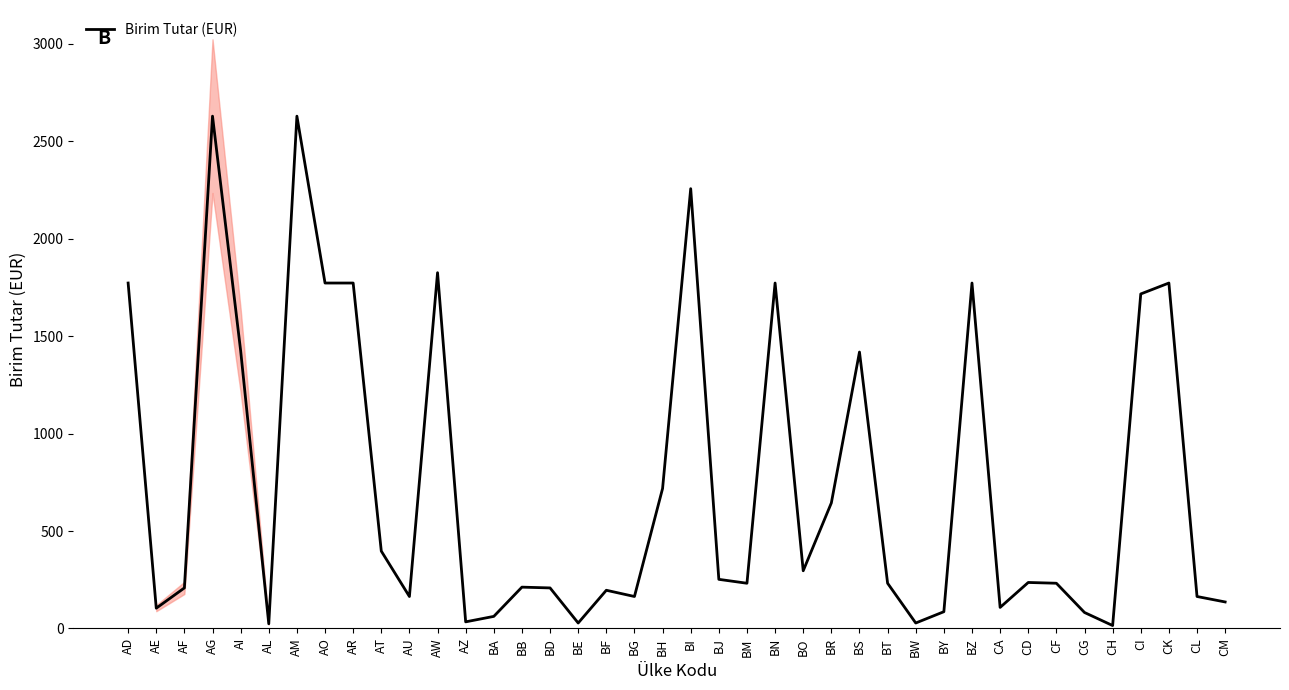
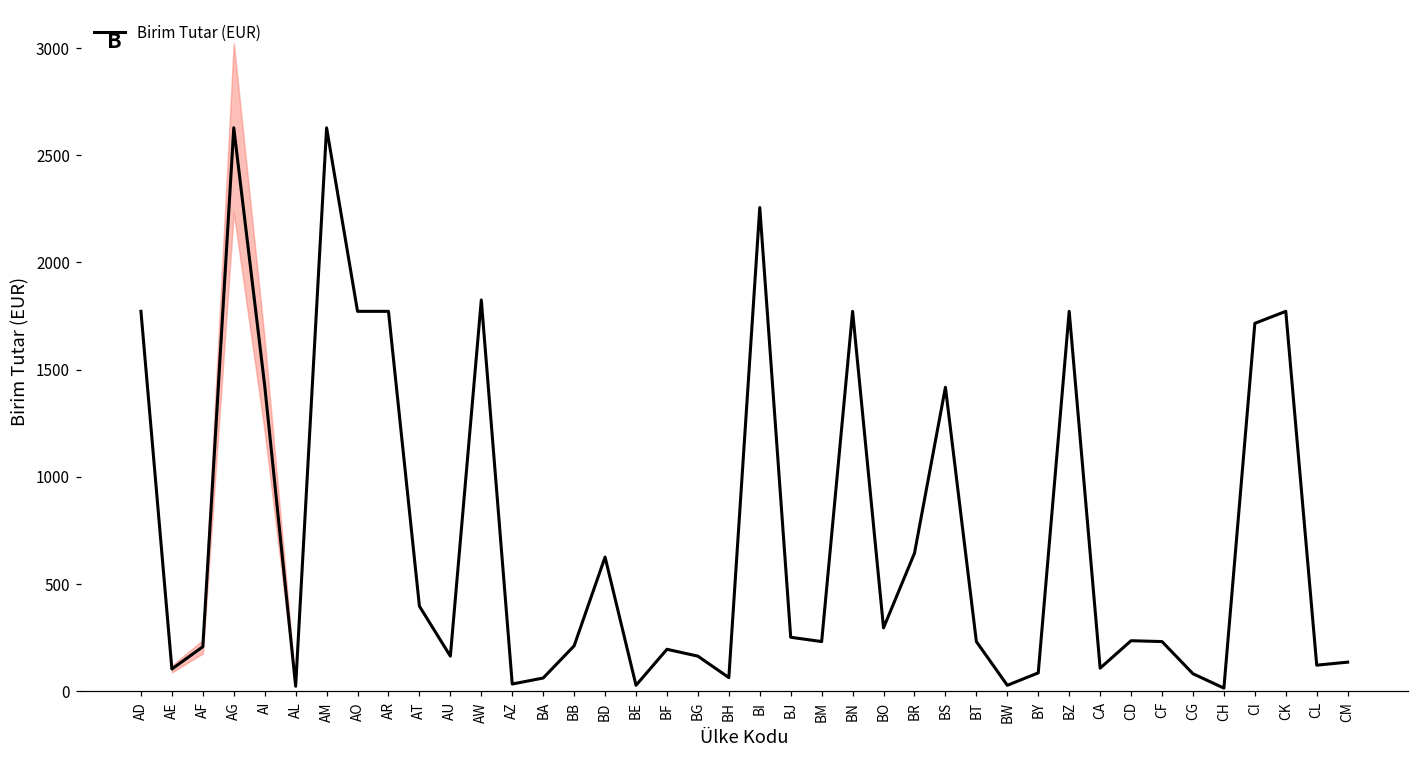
  {
    "Birim Tutar (EUR)": {
      "AD": 1770,
      "AE": 100,
      "AF": 210,
      "AG": 2630,
      "AI": 1430,
      "AM": 2630,
      "AO": 1770,
      "AR": 1770,
      "AT": 400,
      "AU": 160,
      "AW": 1830,
      "AZ": 30,
      "BA": 60,
      "BB": 210,
-     "BD": 210,
+     "BD": 630,
      "BE": 30,
      "BF": 200,
      "BG": 160,
-     "BH": 720,
+     "BH": 60,
      "BI": 2260,
      "BJ": 250,
      "BM": 230,
      "BN": 1770,
      "BO": 300,
      "BR": 640,
      "BS": 1420,
      "BT": 230,
      "BW": 30,
      "BY": 90,
      "BZ": 1770,
      "CA": 110,
      "CD": 240,
      "CF": 230,
      "CG": 80,
      "CH": 20,
      "CI": 1720,
      "CK": 1770,
-     "CL": 160,
+     "CL": 120,
      "CM": 140
    }
  }
